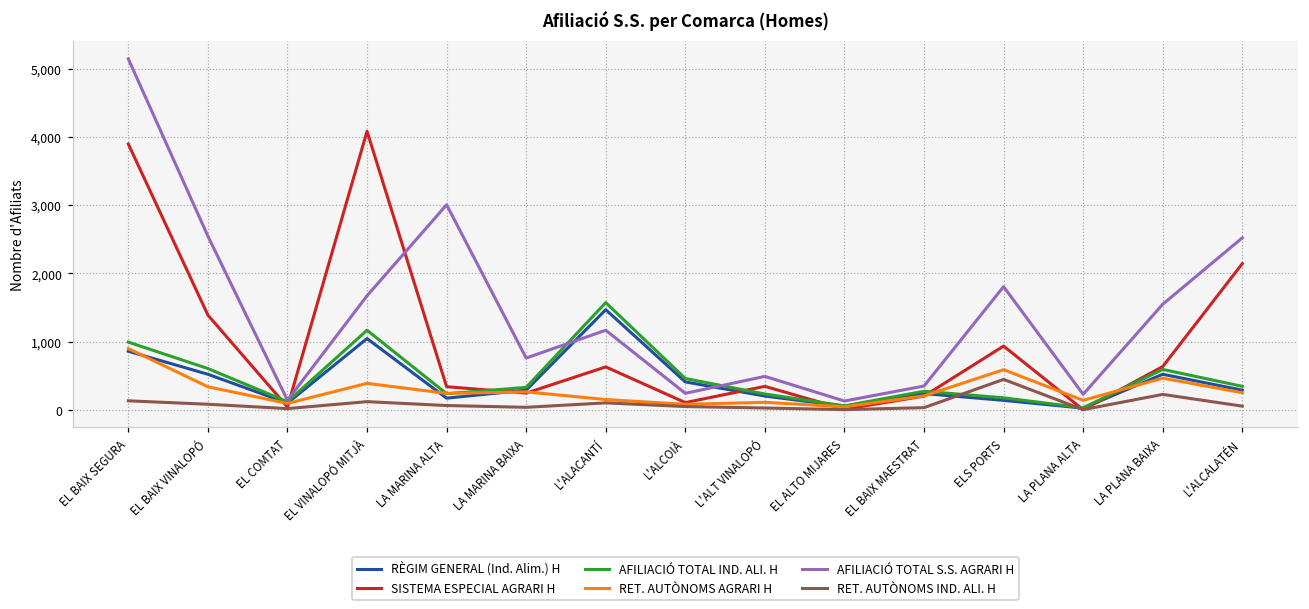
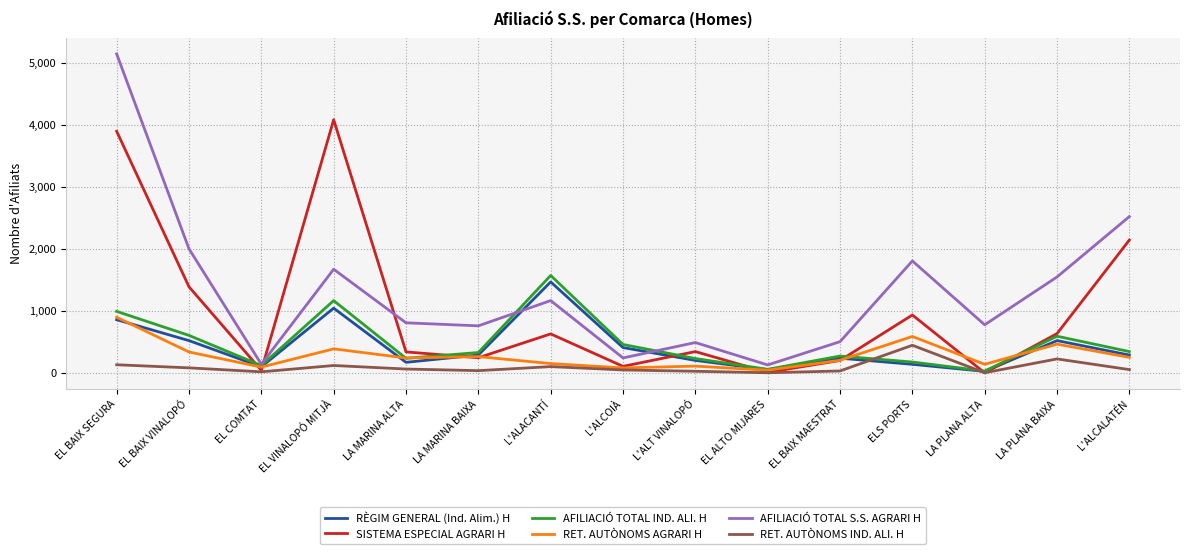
  {
    "RÈGIM GENERAL (Ind. Alim.) H": {
      "EL BAIX VINALOPÓ": "500",
      "EL VINALOPÓ MITJÀ": "1,000",
      "LA MARINA ALTA": "200",
      "L'ALACANTÍ": "1,500",
      "L'ALCOIÀ": "400",
      "LA PLANA BAIXA": "500"
    },
    "SISTEMA ESPECIAL AGRARI H": {
      "EL BAIX SEGURA": "3,900",
      "EL BAIX VINALOPÓ": "1,400",
      "EL VINALOPÓ MITJÀ": "4,100",
      "LA MARINA ALTA": "300",
      "L'ALACANTÍ": "600",
      "L'ALT VINALOPÓ": "300",
      "ELS PORTS": "900",
      "LA PLANA BAIXA": "600",
      "L'ALCALATÉN": "2,100"
    },
    "AFILIACIÓ TOTAL IND. ALI. H": {
      "EL BAIX SEGURA": "1,000",
      "EL BAIX VINALOPÓ": "600",
      "EL VINALOPÓ MITJÀ": "1,200",
      "L'ALACANTÍ": "1,600",
      "L'ALCOIÀ": "500",
      "LA PLANA BAIXA": "600",
      "L'ALCALATÉN": "300"
    },
    "RET. AUTÒNOMS AGRARI H": {
      "EL BAIX VINALOPÓ": "300",
      "EL VINALOPÓ MITJÀ": "400",
      "L'ALACANTÍ": "200",
      "L'ALT VINALOPÓ": "100",
      "ELS PORTS": "600",
      "LA PLANA ALTA": "100",
      "LA PLANA BAIXA": "500"
    },
    "AFILIACIÓ TOTAL S.S. AGRARI H": {
      "EL BAIX SEGURA": "5,100",
-     "EL BAIX VINALOPÓ": "2,500",
+     "EL BAIX VINALOPÓ": "2,000",
      "EL VINALOPÓ MITJÀ": "1,700",
-     "LA MARINA ALTA": "3,000",
+     "LA MARINA ALTA": "800",
      "LA MARINA BAIXA": "800",
      "L'ALACANTÍ": "1,200",
      "L'ALCOIÀ": "200",
      "L'ALT VINALOPÓ": "500",
      "EL ALTO MIJARES": "100",
-     "EL BAIX MAESTRAT": "400",
+     "EL BAIX MAESTRAT": "500",
      "ELS PORTS": "1,800",
-     "LA PLANA ALTA": "200",
+     "LA PLANA ALTA": "800",
      "LA PLANA BAIXA": "1,500",
      "L'ALCALATÉN": "2,500"
    },
    "RET. AUTÒNOMS IND. ALI. H": {
      "EL BAIX SEGURA": "100",
      "EL BAIX VINALOPÓ": "100",
      "EL VINALOPÓ MITJÀ": "100",
      "LA MARINA ALTA": "100",
      "LA MARINA BAIXA": "0",
      "L'ALACANTÍ": "100",
      "L'ALT VINALOPÓ": "0",
      "EL BAIX MAESTRAT": "0",
      "ELS PORTS": "400",
      "LA PLANA BAIXA": "200",
      "L'ALCALATÉN": "100"
    }
  }
